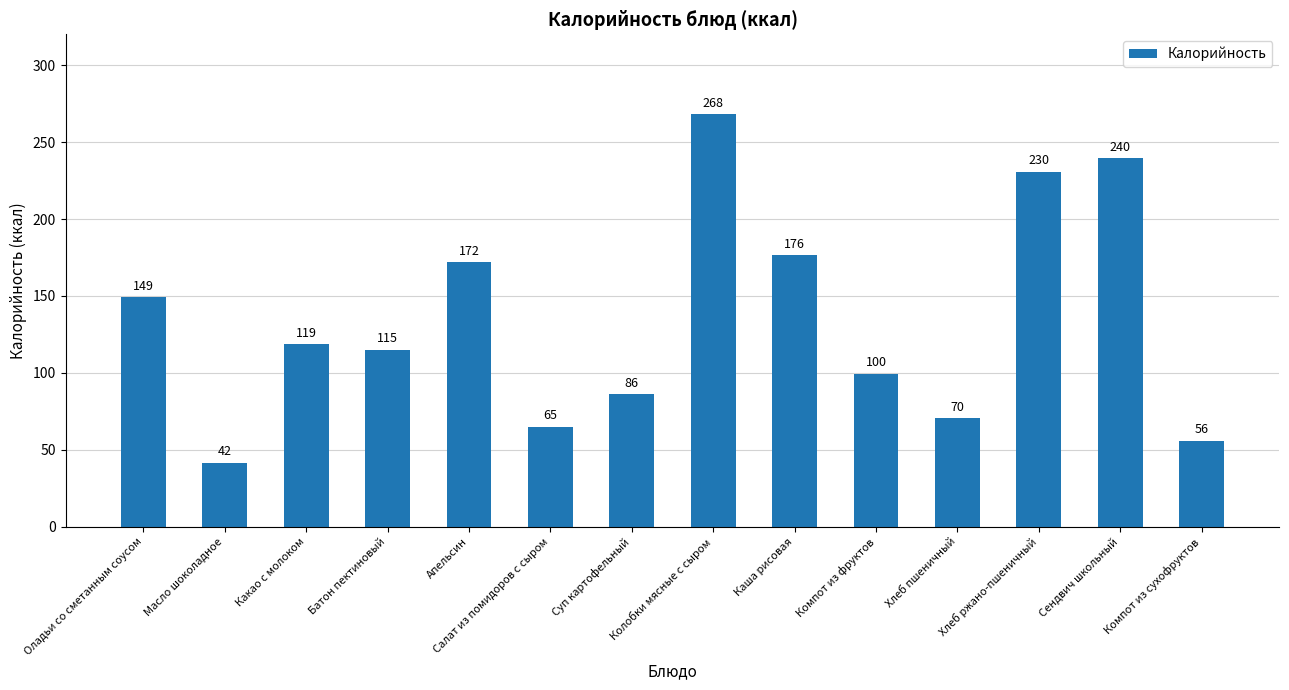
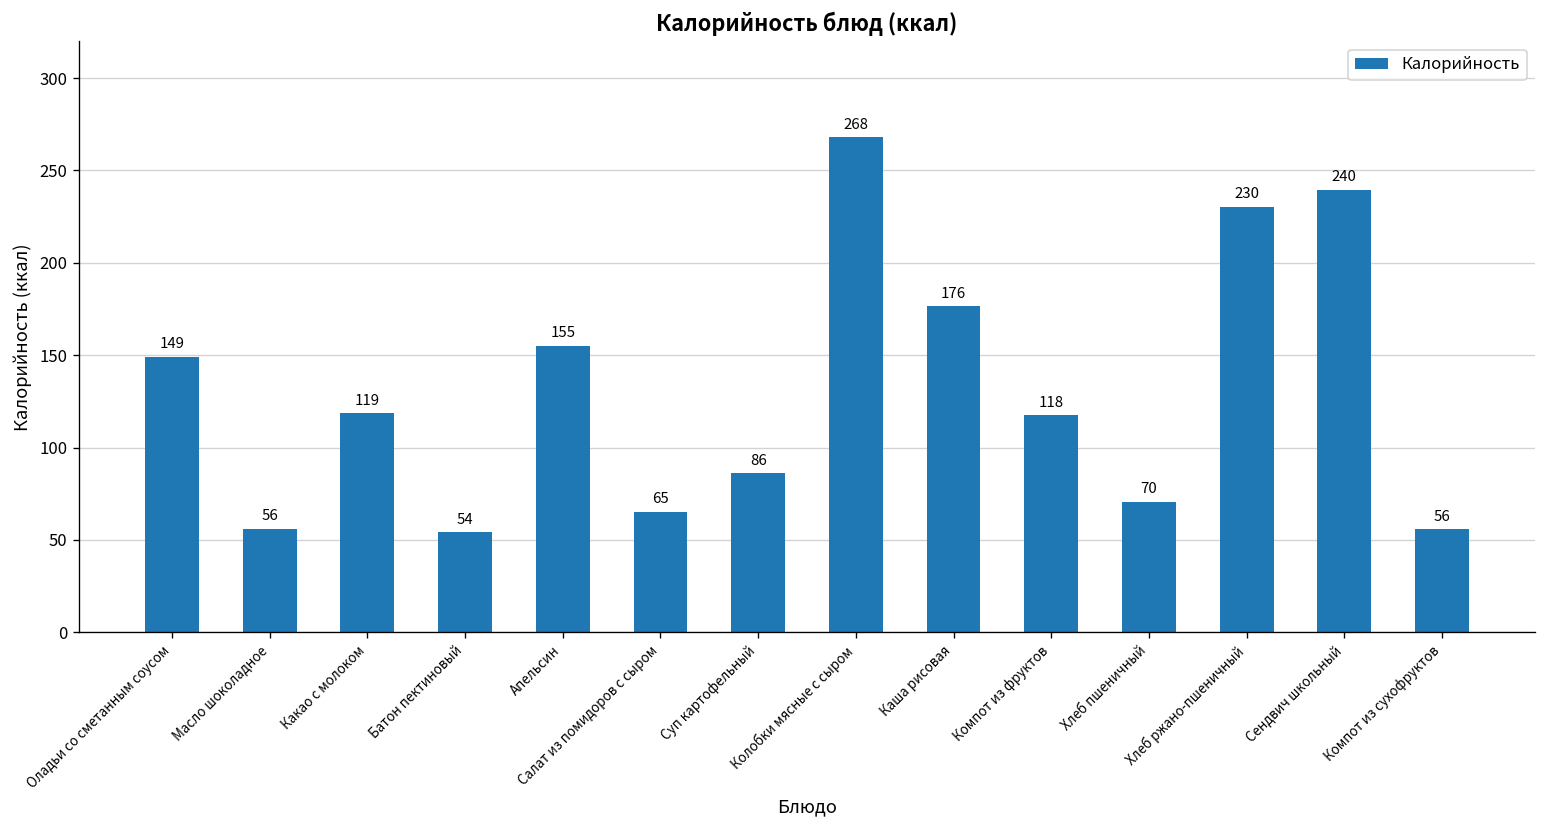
  {
    "Оладьи со сметанным соусом": 149,
-   "Масло шоколадное": 42,
+   "Масло шоколадное": 56,
    "Какао с молоком": 119,
-   "Батон пектиновый": 115,
-   "Апельсин": 172,
+   "Батон пектиновый": 54,
+   "Апельсин": 155,
    "Салат из помидоров с сыром": 65,
    "Суп картофельный": 86,
    "Колобки мясные с сыром": 268,
    "Каша рисовая": 176,
-   "Компот из фруктов": 100,
+   "Компот из фруктов": 118,
    "Хлеб пшеничный": 70,
    "Хлеб ржано-пшеничный": 230,
    "Сендвич школьный": 240,
    "Компот из сухофруктов": 56
  }
